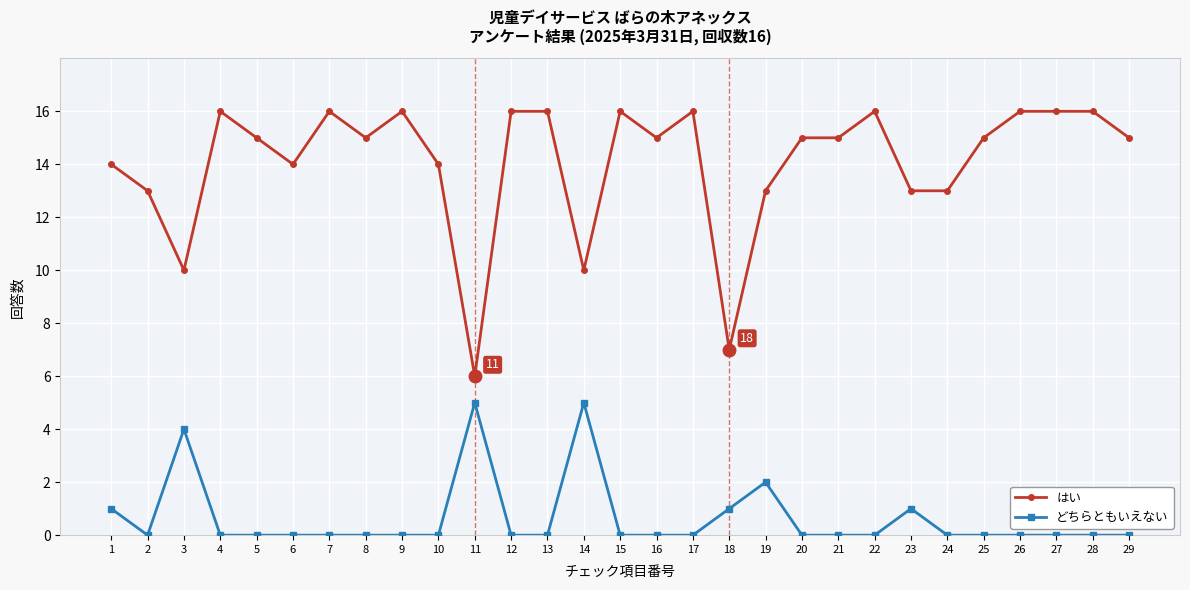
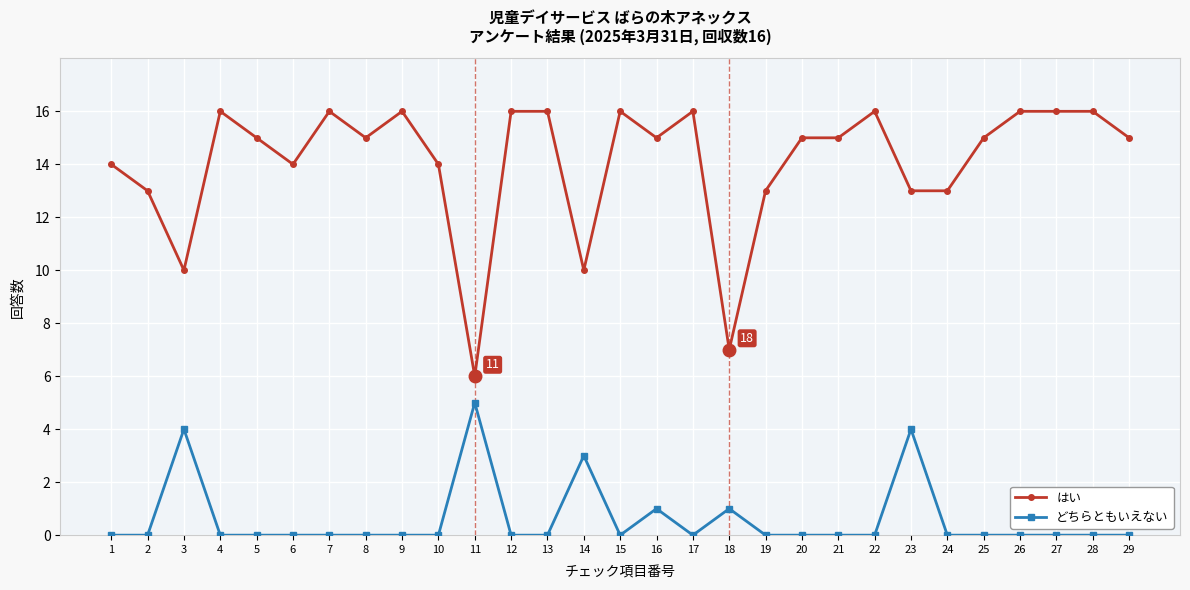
  {
    "どちらともいえない": {
-     "1": 1,
+     "1": 0,
      "2": 0,
      "3": 4,
      "4": 0,
      "5": 0,
      "6": 0,
      "7": 0,
      "8": 0,
      "9": 0,
      "10": 0,
      "11": 5,
      "12": 0,
      "13": 0,
-     "14": 5,
+     "14": 3,
      "15": 0,
-     "16": 0,
+     "16": 1,
      "17": 0,
      "18": 1,
-     "19": 2,
+     "19": 0,
      "20": 0,
      "21": 0,
      "22": 0,
-     "23": 1,
+     "23": 4,
      "24": 0,
      "25": 0,
      "26": 0,
      "27": 0,
      "28": 0,
      "29": 0
    }
  }
